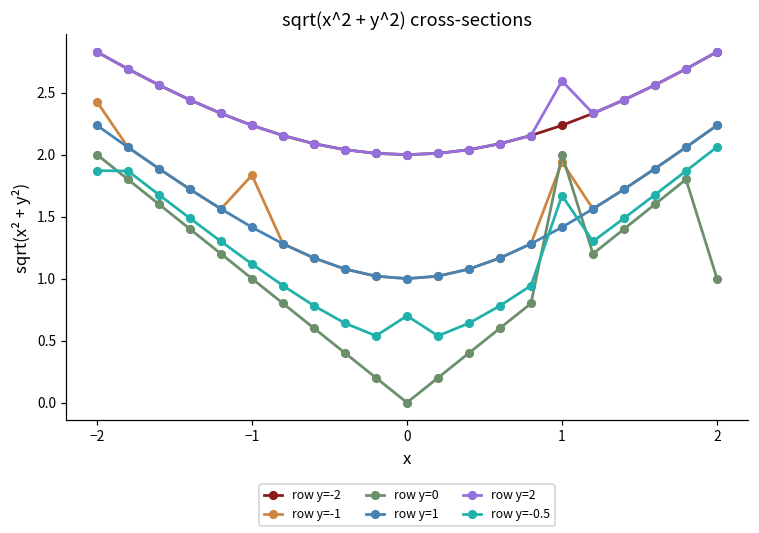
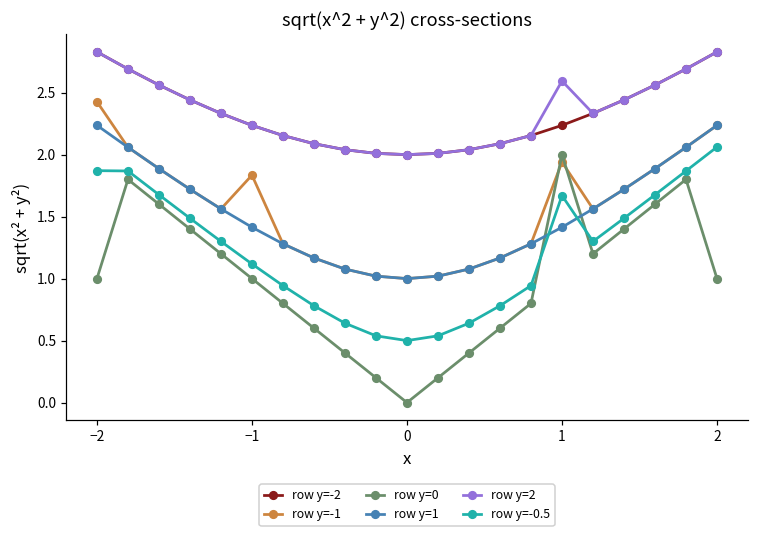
  {
    "row y=-2": {
      "1": 2.24
    },
    "row y=-1": {
      "−2": 2.43,
      "−1": 1.83,
      "1": 1.94
    },
    "row y=0": {
-     "−2": 2,
+     "−2": 1,
      "−1": 1,
      "0": 0,
      "1": 2,
      "2": 1
    },
    "row y=1": {
      "−2": 2.24,
      "−1": 1.4,
      "1": 1.4
    },
    "row y=2": {
      "1": 2.6
    },
    "row y=-0.5": {
      "−2": 1.87,
      "−1": 1.1,
-     "0": 0.7,
+     "0": 0.5,
      "1": 1.67,
      "2": 2.06
    }
  }
